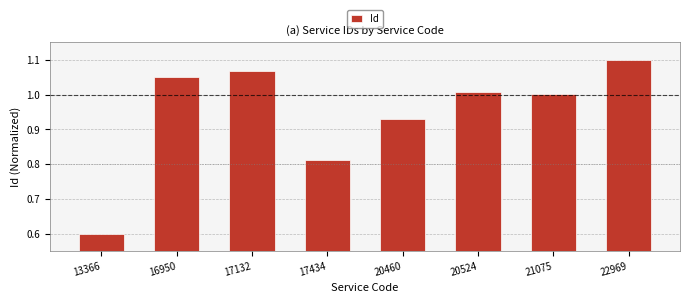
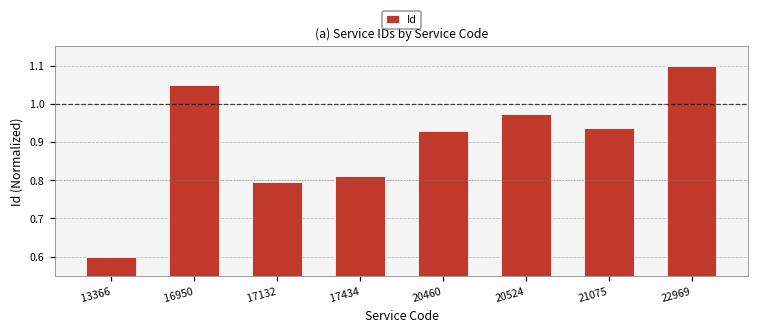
  {
    "13366": 0.60,
    "16950": 1.05,
-   "17132": 1.07,
+   "17132": 0.80,
    "17434": 0.81,
    "20460": 0.93,
-   "20524": 1.01,
-   "21075": 1.00,
+   "20524": 0.97,
+   "21075": 0.94,
    "22969": 1.10
  }
